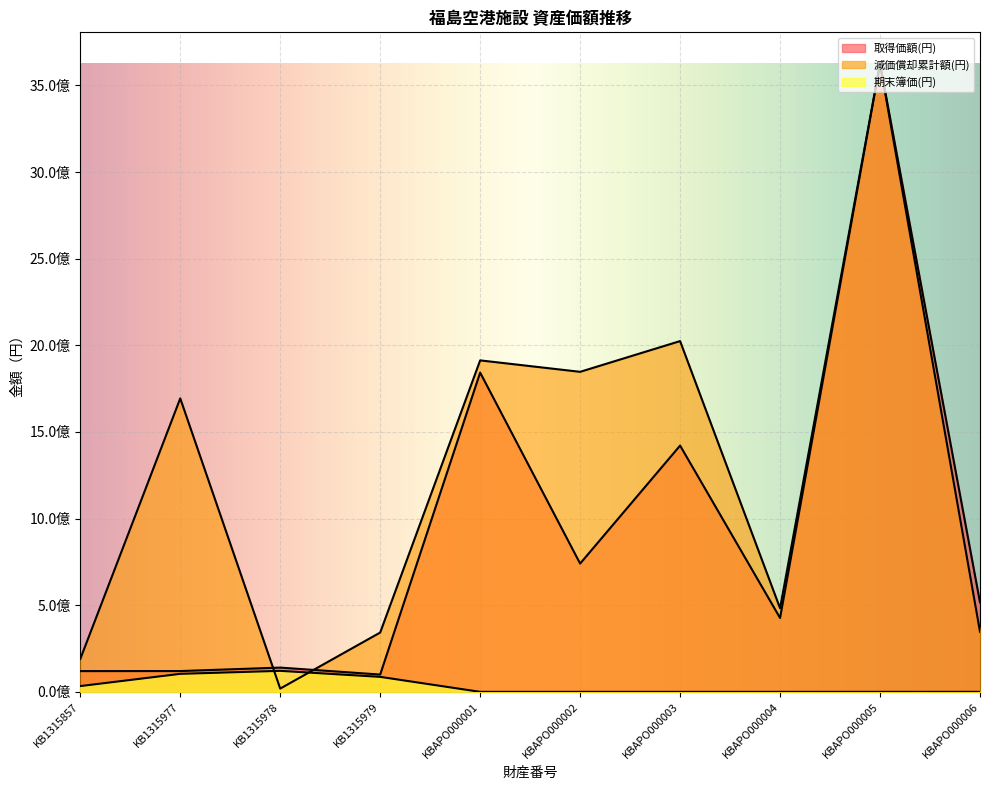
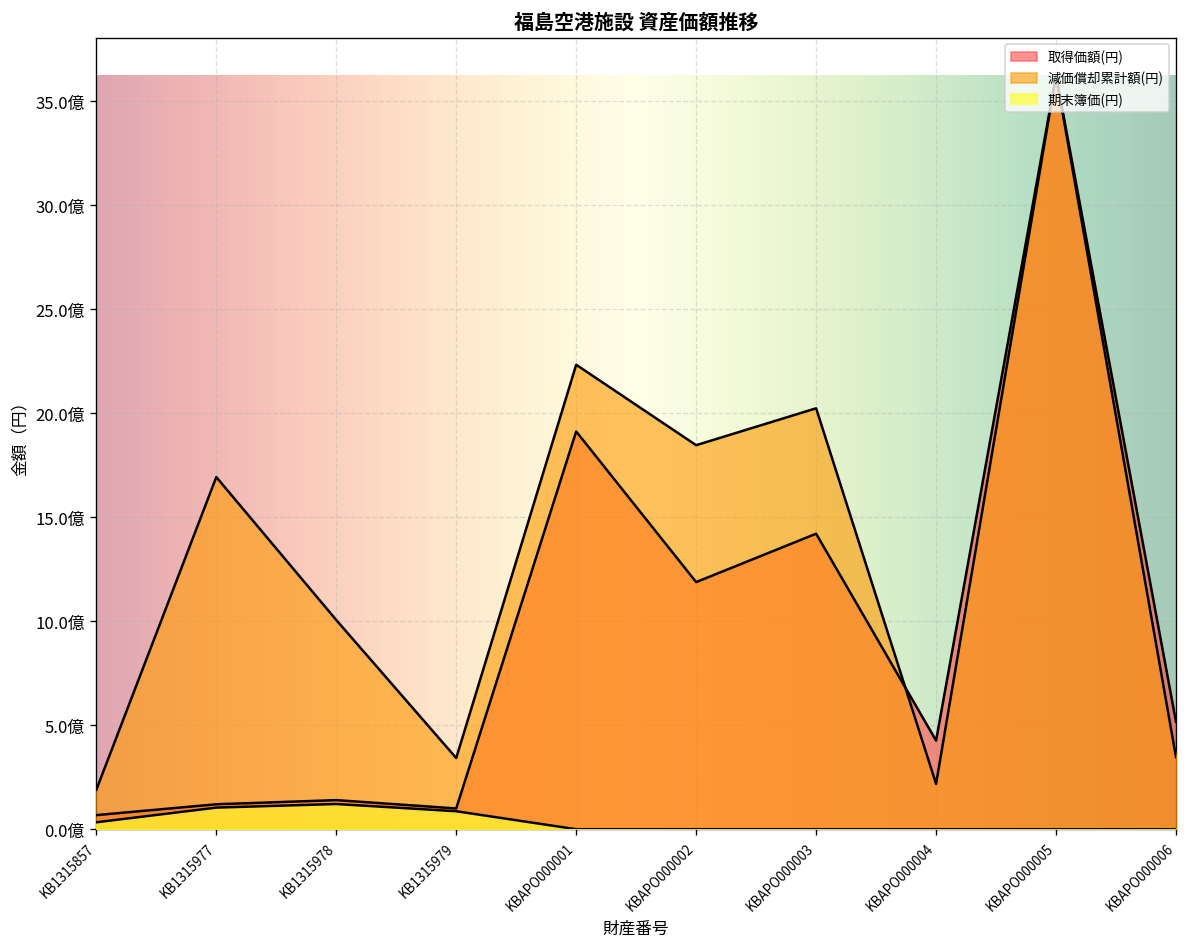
  {
    "取得価額(円)": {
-     "KB1315857": "1.2億",
+     "KB1315857": "0.7億",
      "KB1315977": "1.2億",
      "KB1315978": "1.4億",
-     "KBAPO000001": "18.4億",
-     "KBAPO000002": "7.4億",
+     "KBAPO000001": "19.1億",
+     "KBAPO000002": "11.9億",
      "KBAPO000003": "14.2億",
      "KBAPO000004": "4.3億",
      "KBAPO000006": "5.2億"
    },
    "減価償却累計額(円)": {
      "KB1315857": "1.9億",
      "KB1315977": "16.9億",
-     "KB1315978": "0.2億",
+     "KB1315978": "10.1億",
      "KB1315979": "3.4億",
-     "KBAPO000001": "19.1億",
+     "KBAPO000001": "22.3億",
      "KBAPO000002": "18.5億",
      "KBAPO000003": "20.2億",
-     "KBAPO000004": "4.8億",
+     "KBAPO000004": "2.2億",
      "KBAPO000006": "3.5億"
    },
    "期末簿価(円)": {
      "KB1315857": "0.3億",
      "KB1315977": "1.0億",
      "KB1315978": "1.2億",
      "KBAPO000001": "0.0億",
      "KBAPO000002": "0.0億",
      "KBAPO000003": "0.0億",
      "KBAPO000004": "0.0億",
      "KBAPO000005": "0.0億",
      "KBAPO000006": "0.0億"
    }
  }
